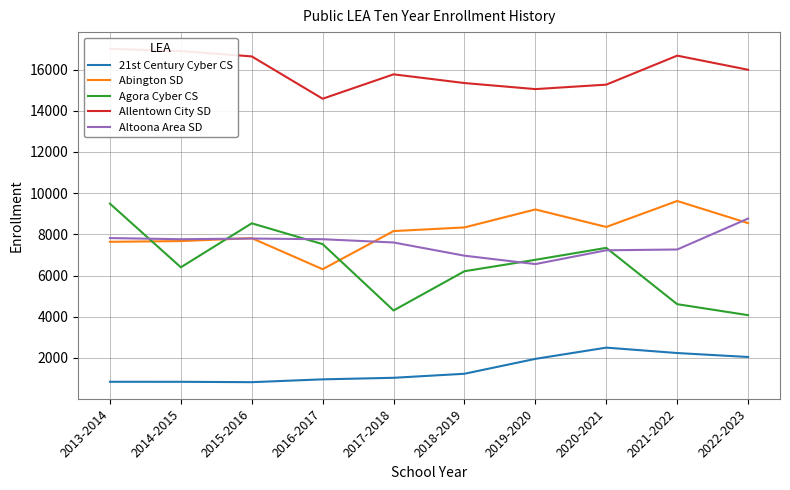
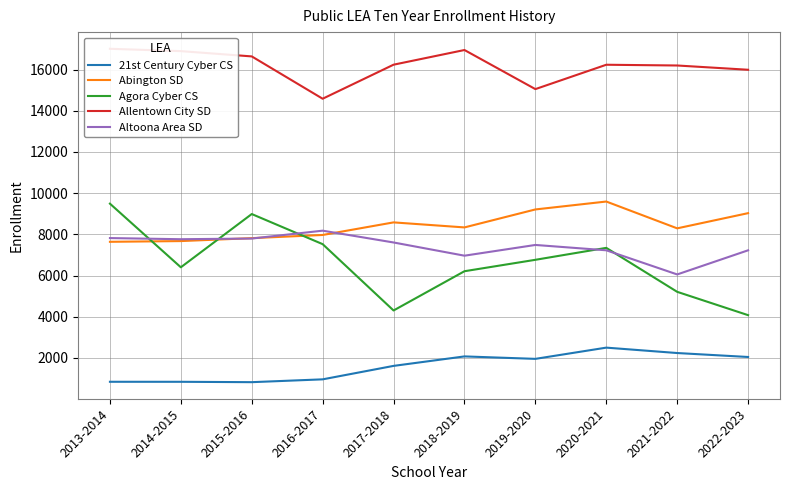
  {
    "21st Century Cyber CS": {
      "2013-2014": 800,
      "2014-2015": 800,
      "2015-2016": 800,
      "2016-2017": 1000,
-     "2017-2018": 1000,
-     "2018-2019": 1200,
+     "2017-2018": 1600,
+     "2018-2019": 2100,
      "2019-2020": 2000,
      "2020-2021": 2500,
      "2021-2022": 2200,
      "2022-2023": 2000
    },
    "Abington SD": {
      "2013-2014": 7600,
-     "2016-2017": 6300,
-     "2017-2018": 8200,
+     "2016-2017": 8000,
+     "2017-2018": 8600,
      "2018-2019": 8300,
      "2019-2020": 9200,
-     "2020-2021": 8400,
-     "2021-2022": 9600,
-     "2022-2023": 8500
+     "2020-2021": 9600,
+     "2021-2022": 8300,
+     "2022-2023": 9000
    },
    "Agora Cyber CS": {
      "2013-2014": 9500,
      "2014-2015": 6400,
-     "2015-2016": 8500,
+     "2015-2016": 9000,
      "2016-2017": 7500,
      "2017-2018": 4300,
      "2018-2019": 6200,
      "2019-2020": 6800,
-     "2021-2022": 4600,
+     "2021-2022": 5200,
      "2022-2023": 4100
    },
    "Allentown City SD": {
      "2015-2016": 16600,
      "2016-2017": 14600,
-     "2017-2018": 15800,
-     "2018-2019": 15300,
+     "2017-2018": 16200,
+     "2018-2019": 16900,
      "2019-2020": 15000,
-     "2020-2021": 15300,
-     "2021-2022": 16700,
+     "2020-2021": 16200,
+     "2021-2022": 16200,
      "2022-2023": 16000
    },
    "Altoona Area SD": {
      "2013-2014": 7800,
-     "2016-2017": 7800,
+     "2016-2017": 8200,
      "2017-2018": 7600,
      "2018-2019": 7000,
-     "2019-2020": 6600,
-     "2021-2022": 7300,
-     "2022-2023": 8800
+     "2019-2020": 7500,
+     "2021-2022": 6100,
+     "2022-2023": 7200
    }
  }
